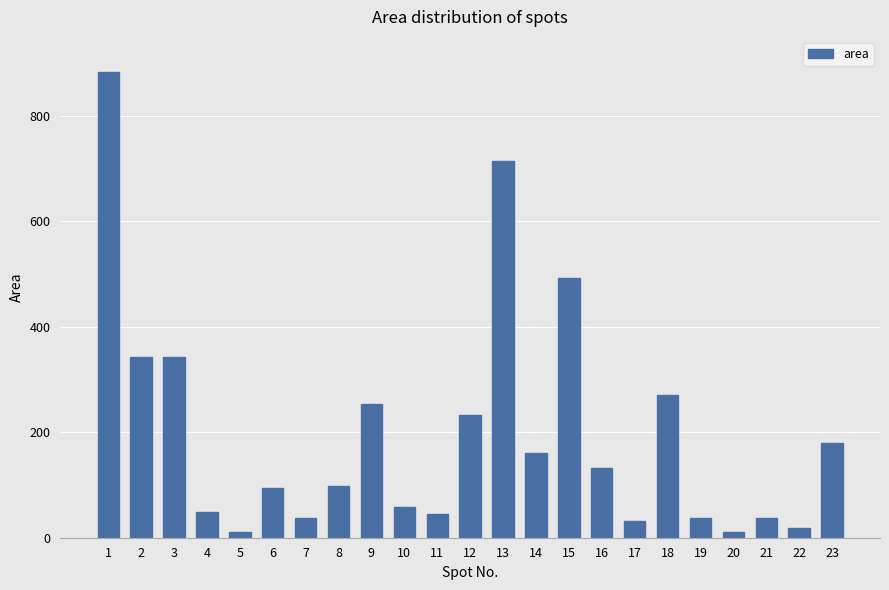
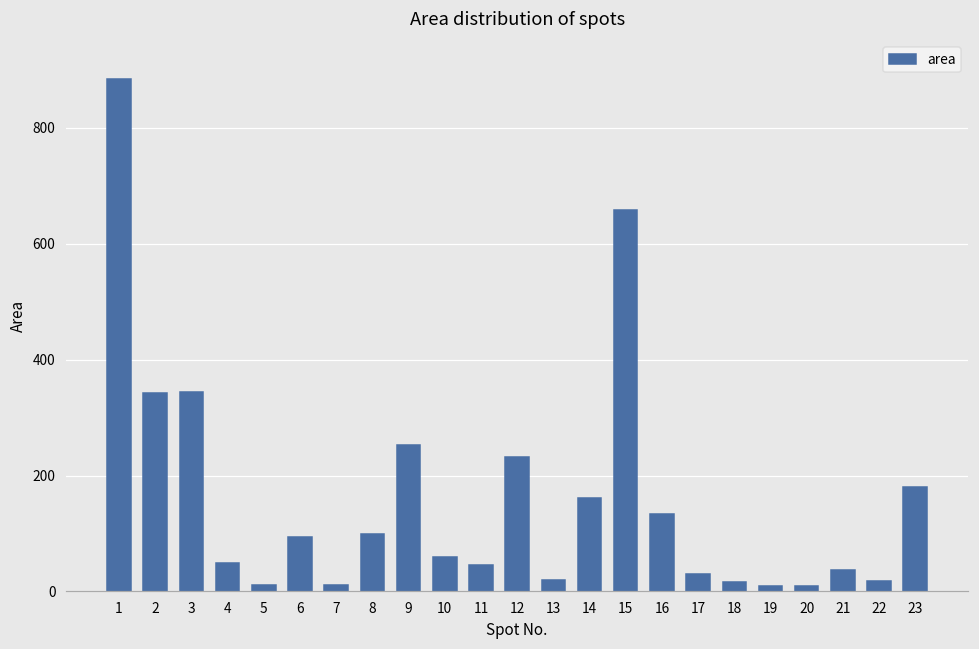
  {
    "1": 880,
    "2": 340,
    "3": 340,
    "4": 50,
    "5": 10,
    "6": 90,
-   "7": 40,
+   "7": 10,
    "8": 100,
    "9": 250,
    "10": 60,
    "11": 50,
    "12": 230,
-   "13": 710,
+   "13": 20,
    "14": 160,
-   "15": 490,
+   "15": 660,
    "16": 130,
    "17": 30,
-   "18": 270,
-   "19": 40,
+   "18": 20,
+   "19": 10,
    "20": 10,
    "21": 40,
    "22": 20,
    "23": 180
  }
